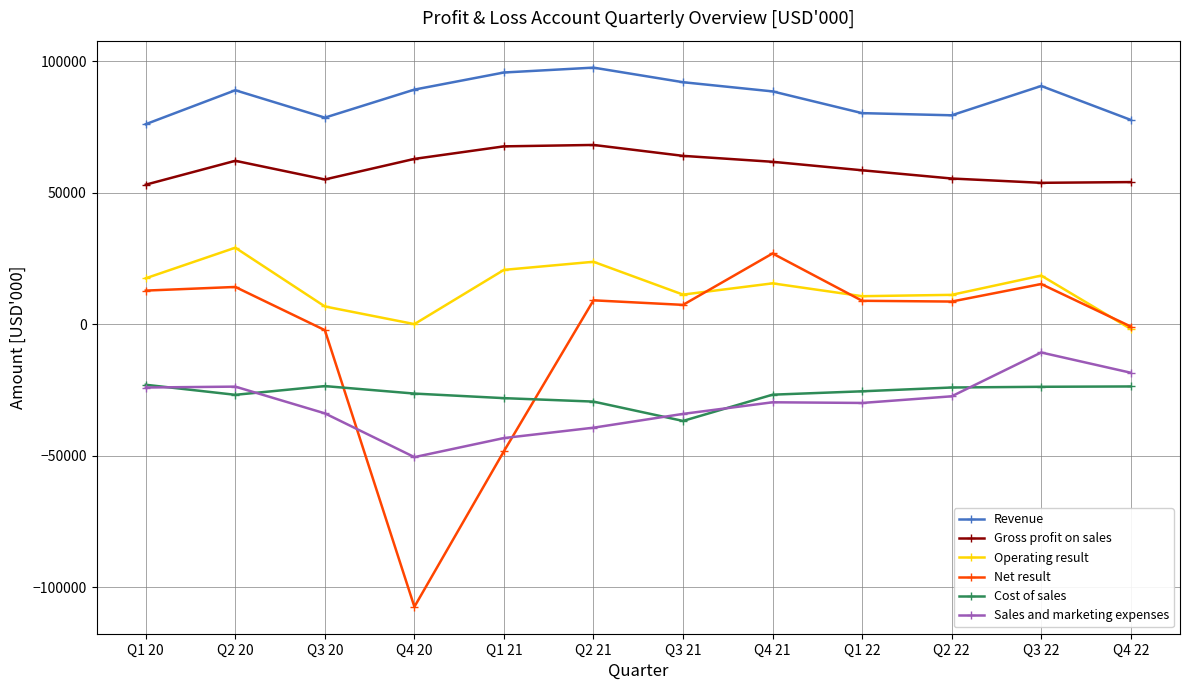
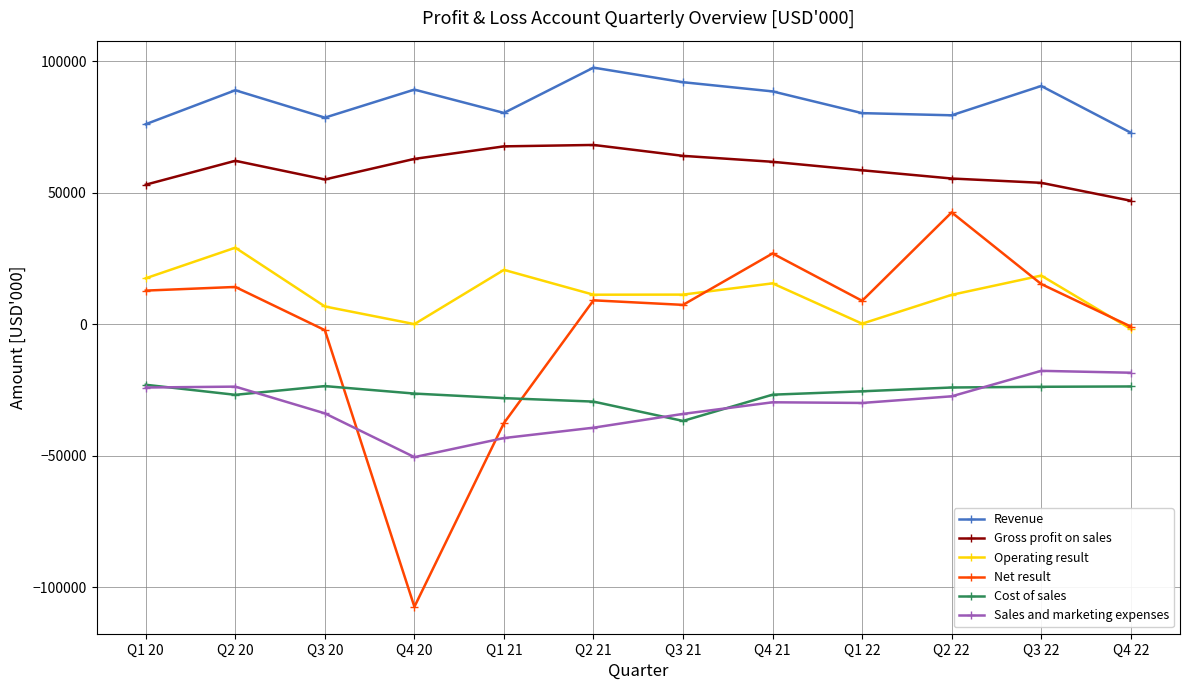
  {
    "Revenue": {
      "Q1 20": 76000,
      "Q2 20": 89000,
      "Q3 20": 79000,
      "Q4 20": 89000,
-     "Q1 21": 96000,
+     "Q1 21": 80000,
      "Q2 21": 98000,
      "Q3 21": 92000,
      "Q4 21": 89000,
      "Q1 22": 80000,
      "Q2 22": 79000,
      "Q3 22": 91000,
-     "Q4 22": 78000
+     "Q4 22": 73000
    },
    "Gross profit on sales": {
      "Q1 20": 53000,
      "Q2 20": 62000,
      "Q3 20": 55000,
      "Q4 20": 63000,
      "Q1 21": 68000,
      "Q2 21": 68000,
      "Q3 21": 64000,
      "Q4 21": 62000,
      "Q1 22": 59000,
      "Q2 22": 55000,
      "Q3 22": 54000,
-     "Q4 22": 54000
+     "Q4 22": 47000
    },
    "Operating result": {
      "Q1 20": 17000,
      "Q2 20": 29000,
      "Q3 20": 7000,
      "Q4 20": 0,
      "Q1 21": 21000,
-     "Q2 21": 24000,
+     "Q2 21": 11000,
      "Q3 21": 11000,
      "Q4 21": 16000,
-     "Q1 22": 11000,
+     "Q1 22": 0,
      "Q2 22": 11000,
      "Q3 22": 19000
    },
    "Net result": {
      "Q1 20": 13000,
      "Q2 20": 14000,
      "Q3 20": -2000,
      "Q4 20": -107000,
-     "Q1 21": -48000,
+     "Q1 21": -38000,
      "Q2 21": 9000,
      "Q3 21": 7000,
      "Q4 21": 27000,
      "Q1 22": 9000,
-     "Q2 22": 9000,
+     "Q2 22": 43000,
      "Q3 22": 15000
    },
    "Cost of sales": {
      "Q1 20": -23000,
      "Q2 20": -27000,
      "Q3 20": -23000,
      "Q4 20": -26000,
      "Q1 21": -28000,
      "Q2 21": -29000,
      "Q3 21": -37000,
      "Q4 21": -27000,
      "Q1 22": -25000,
      "Q2 22": -24000,
      "Q3 22": -24000,
      "Q4 22": -24000
    },
    "Sales and marketing expenses": {
      "Q1 20": -24000,
      "Q2 20": -24000,
      "Q3 20": -34000,
      "Q4 20": -50000,
      "Q1 21": -43000,
      "Q2 21": -39000,
      "Q3 21": -34000,
      "Q4 21": -30000,
      "Q1 22": -30000,
      "Q2 22": -27000,
-     "Q3 22": -11000,
+     "Q3 22": -18000,
      "Q4 22": -18000
    }
  }
